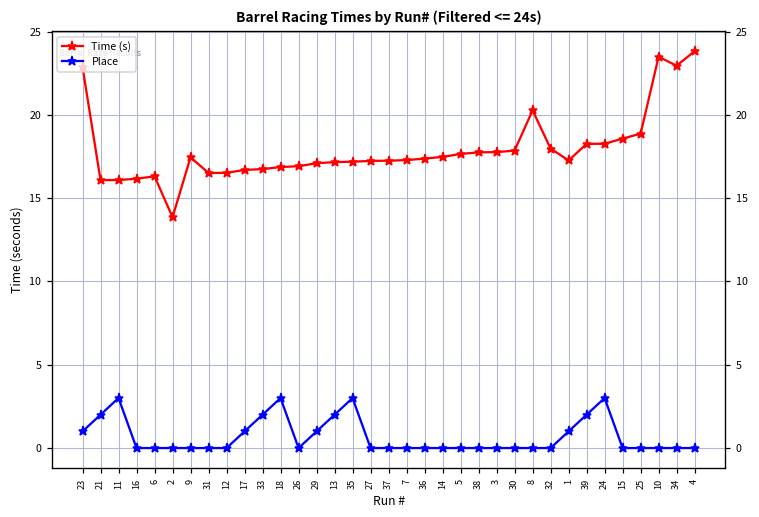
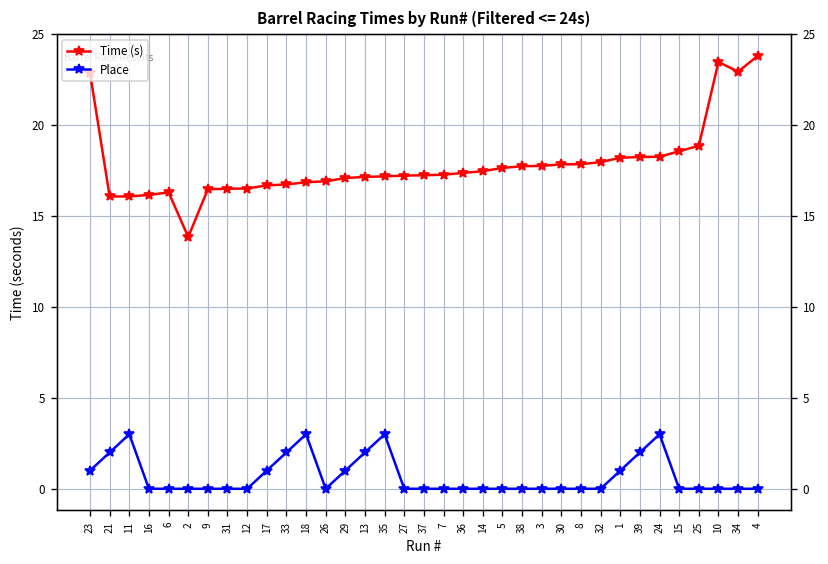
  {
    "Time (s)": {
      "21": 16.1,
      "11": 16.1,
      "16": 16.2,
      "6": 16.3,
      "2": 13.9,
-     "9": 17.4,
+     "9": 16.5,
      "31": 16.5,
      "12": 16.5,
      "17": 16.7,
      "33": 16.7,
      "18": 16.9,
      "26": 16.9,
      "29": 17.1,
      "13": 17.2,
      "35": 17.2,
      "27": 17.2,
      "37": 17.2,
      "7": 17.3,
      "36": 17.4,
      "14": 17.5,
      "5": 17.7,
      "38": 17.7,
      "3": 17.8,
      "30": 17.9,
-     "8": 20.3,
+     "8": 17.9,
      "32": 18.0,
-     "1": 17.3,
+     "1": 18.2,
      "39": 18.3,
      "24": 18.3,
      "15": 18.6,
      "25": 18.9,
      "10": 23.5,
      "34": 22.9,
      "4": 23.8
    },
    "Place": {
      "23": 1.0,
      "21": 2.0,
      "11": 3.0,
      "16": 0.0,
      "6": 0.0,
      "2": 0.0,
      "9": 0.0,
      "31": 0.0,
      "12": 0.0,
      "17": 1.0,
      "33": 2.0,
      "18": 3.0,
      "26": 0.0,
      "29": 1.0,
      "13": 2.0,
      "35": 3.0,
      "27": 0.0,
      "37": 0.0,
      "7": 0.0,
      "36": 0.0,
      "14": 0.0,
      "5": 0.0,
      "38": 0.0,
      "3": 0.0,
      "30": 0.0,
      "8": 0.0,
      "32": 0.0,
      "1": 1.0,
      "39": 2.0,
      "24": 3.0,
      "15": 0.0,
      "25": 0.0,
      "10": 0.0,
      "34": 0.0,
      "4": 0.0
    }
  }
